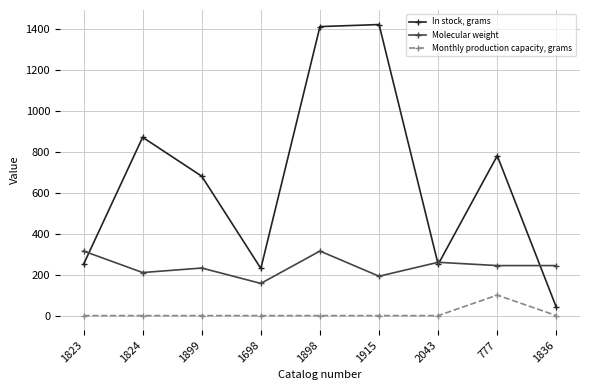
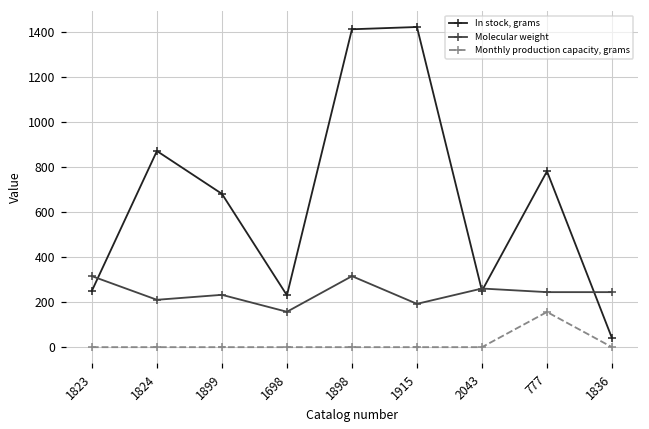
  {
    "Monthly production capacity, grams": {
      "1823": 0,
      "1824": 0,
      "1899": 0,
      "1698": 0,
      "1898": 0,
      "1915": 0,
      "2043": 0,
-     "777": 100,
+     "777": 160,
      "1836": 0
    }
  }
